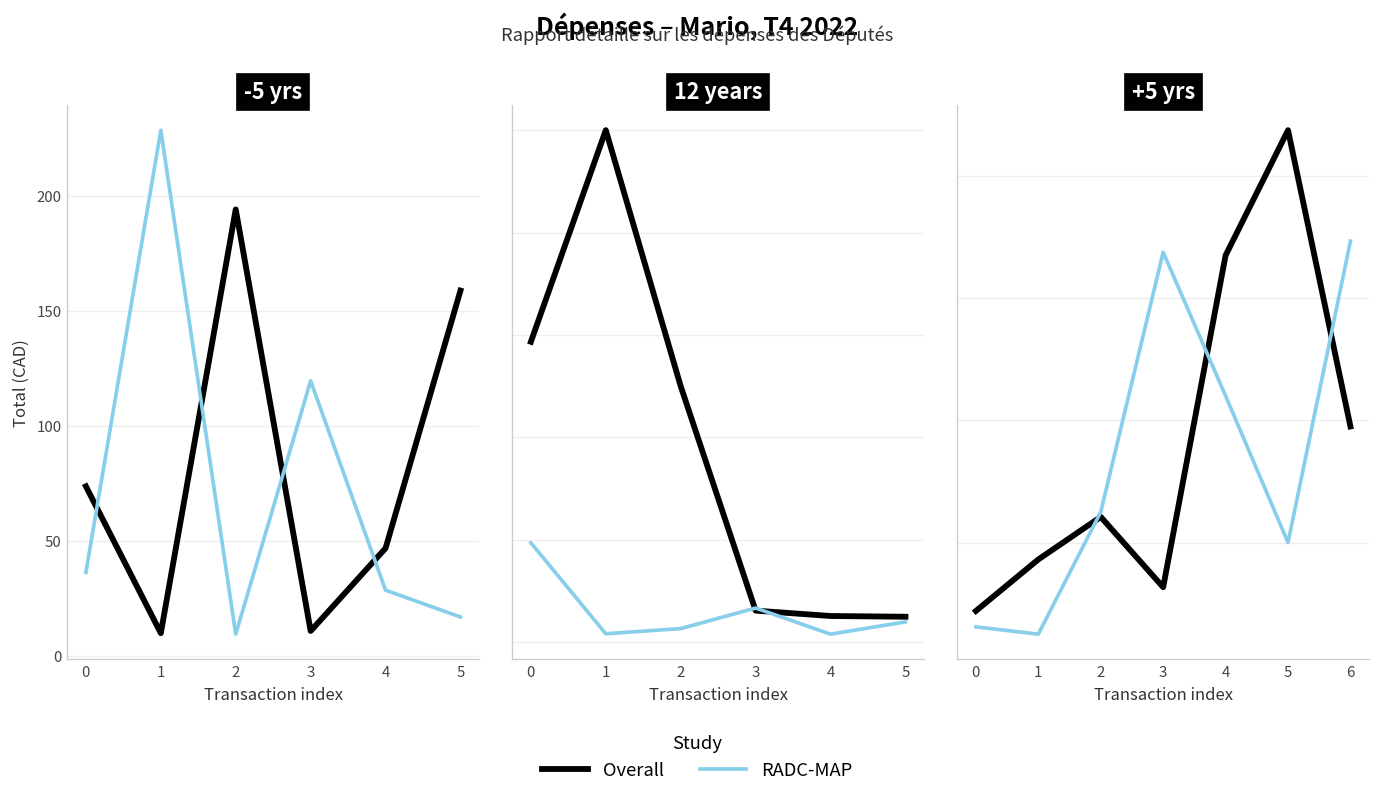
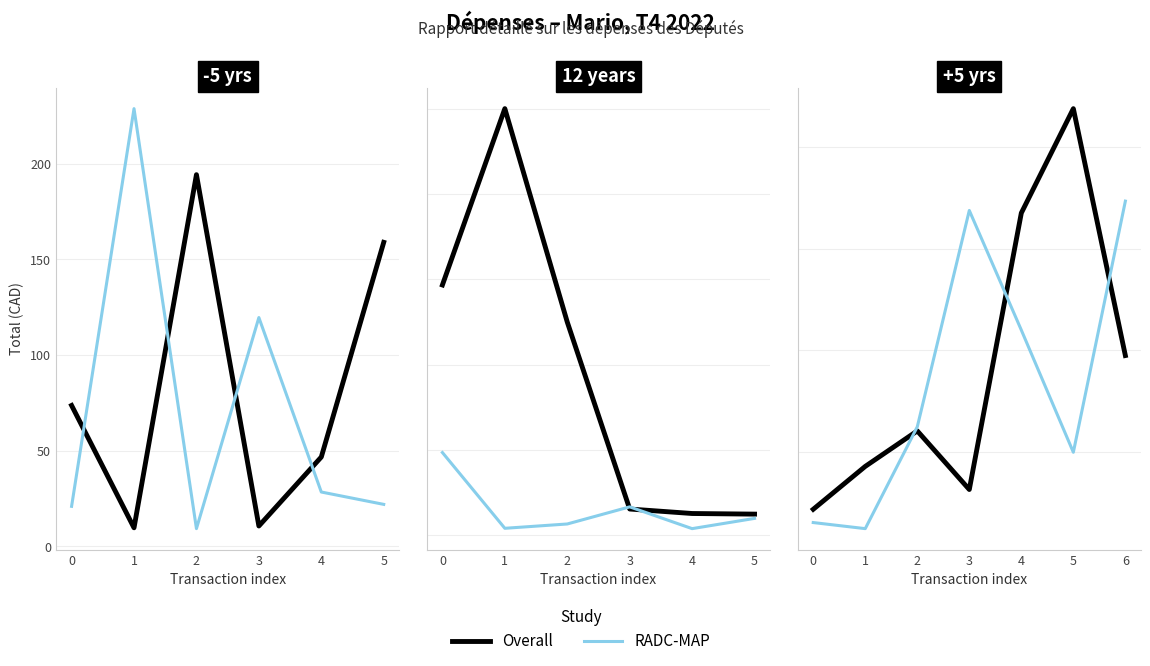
  {
    "-5 yrs": {
      "Overall": {
        "0": 74,
        "1": 10,
        "2": 194,
        "3": 11,
        "4": 47,
        "5": 159
      },
      "RADC-MAP": {
-       "0": 36,
+       "0": 21,
        "1": 229,
        "2": 9,
        "3": 120,
        "4": 28,
-       "5": 17
+       "5": 22
      }
    }
  }
